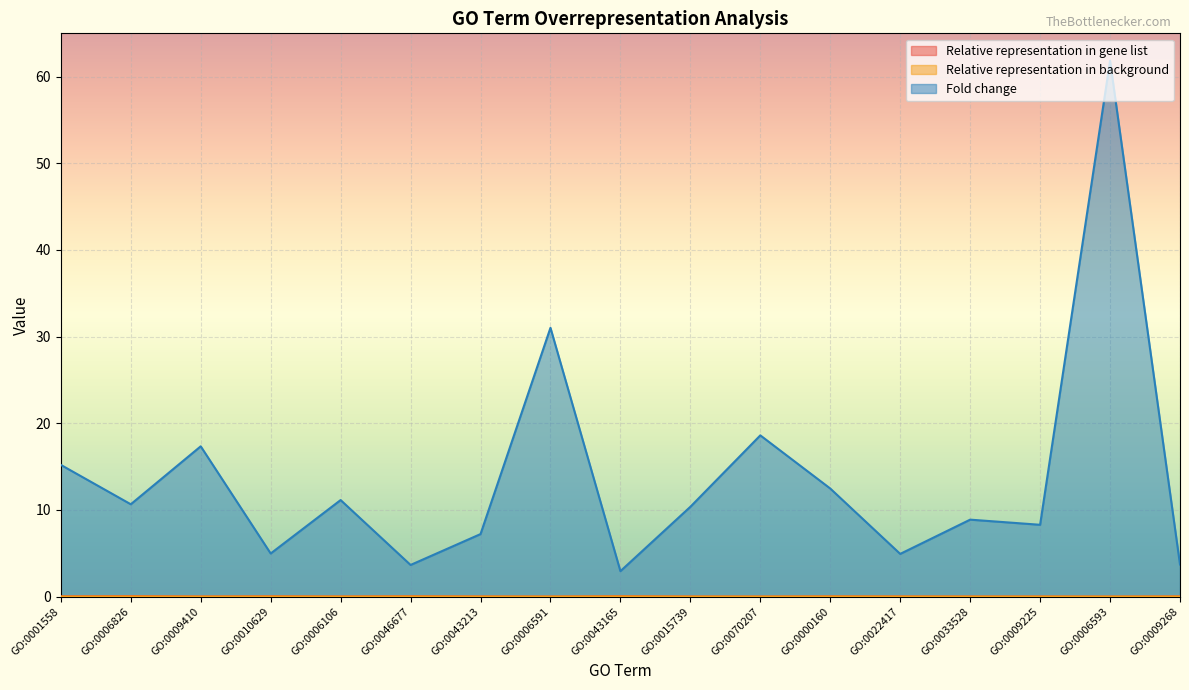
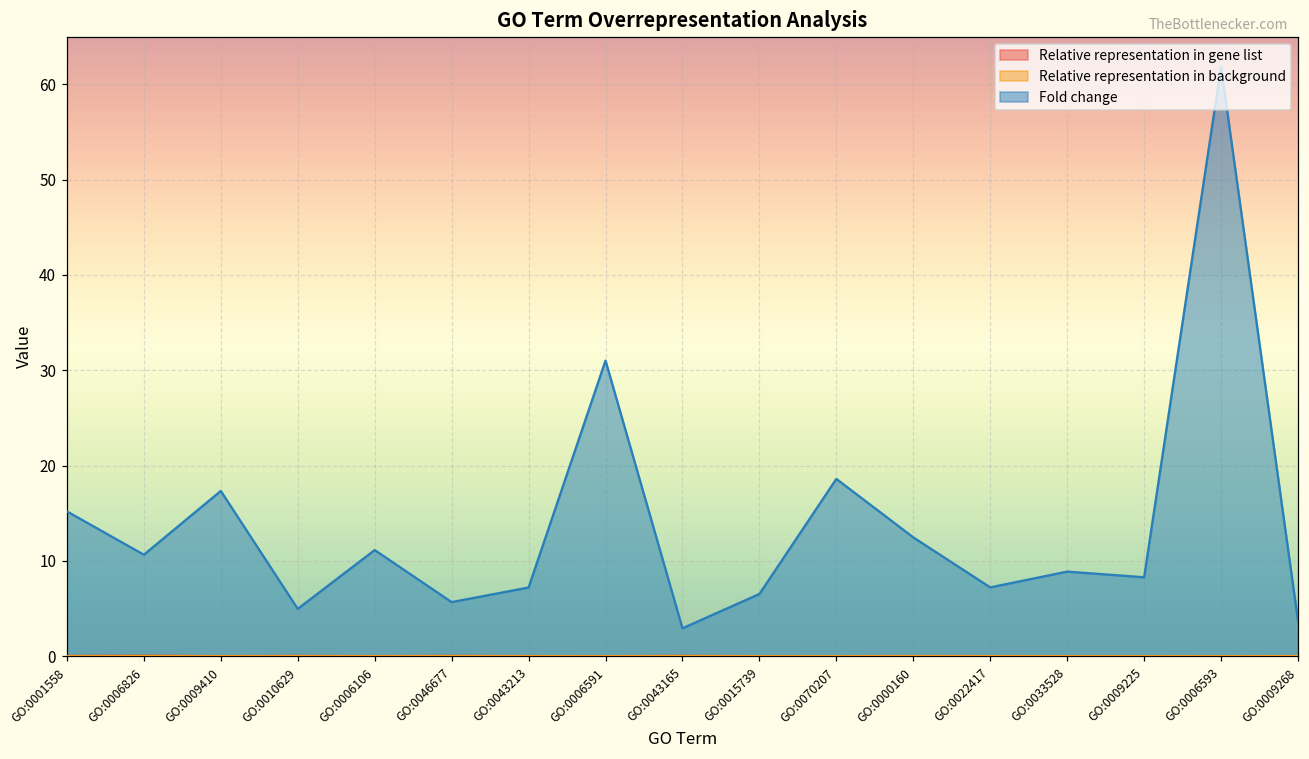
  {
    "Fold change": {
      "GO:0001558": 15,
      "GO:0006826": 11,
      "GO:0009410": 17,
      "GO:0010629": 5,
      "GO:0006106": 11,
-     "GO:0046677": 4,
+     "GO:0046677": 6,
      "GO:0043213": 7,
      "GO:0006591": 31,
      "GO:0043165": 3,
-     "GO:0015739": 10,
+     "GO:0015739": 7,
      "GO:0070207": 19,
      "GO:0000160": 12,
-     "GO:0022417": 5,
+     "GO:0022417": 7,
      "GO:0033528": 9,
      "GO:0009225": 8,
      "GO:0009268": 4
    }
  }
